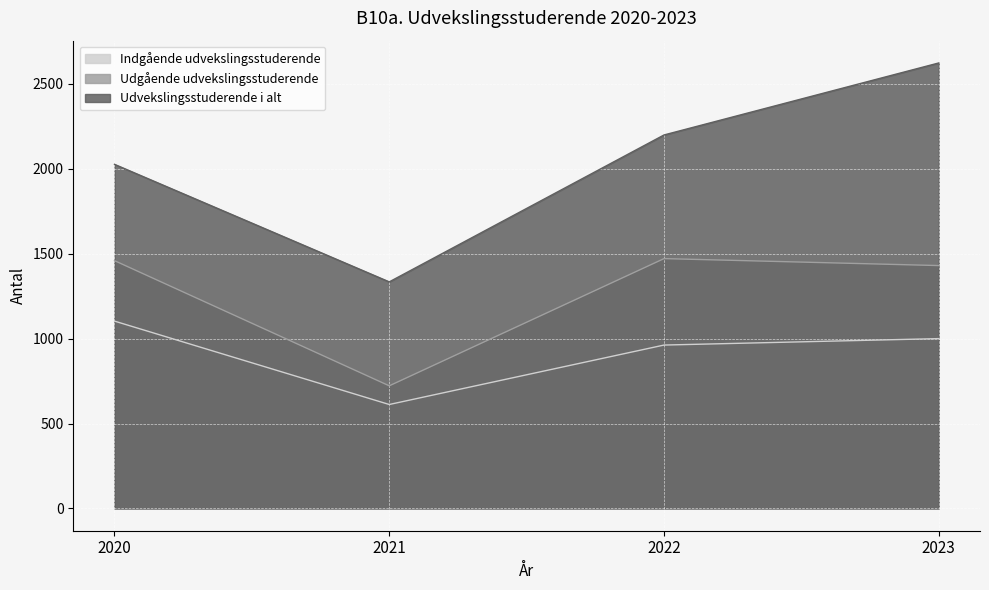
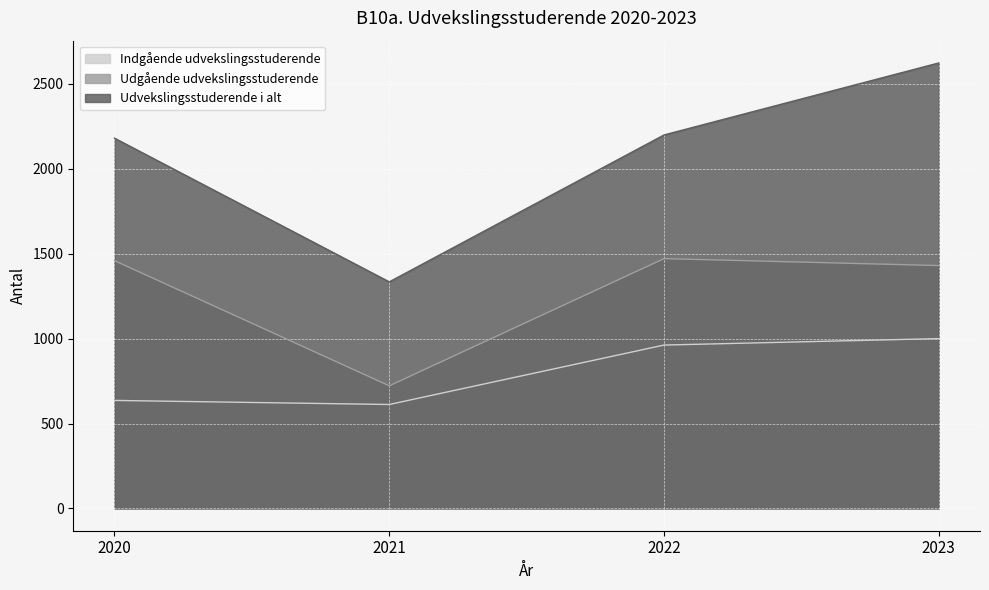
  {
    "Indgående udvekslingsstuderende": {
-     "2020": 1100,
+     "2020": 640,
      "2021": 610,
      "2022": 960,
      "2023": 1000
    },
    "Udgående udvekslingsstuderende": {
      "2020": 1460,
      "2021": 720,
      "2022": 1470,
      "2023": 1430
    },
    "Udvekslingsstuderende i alt": {
-     "2020": 2030,
+     "2020": 2180,
      "2021": 1330,
      "2022": 2200,
      "2023": 2620
    }
  }
